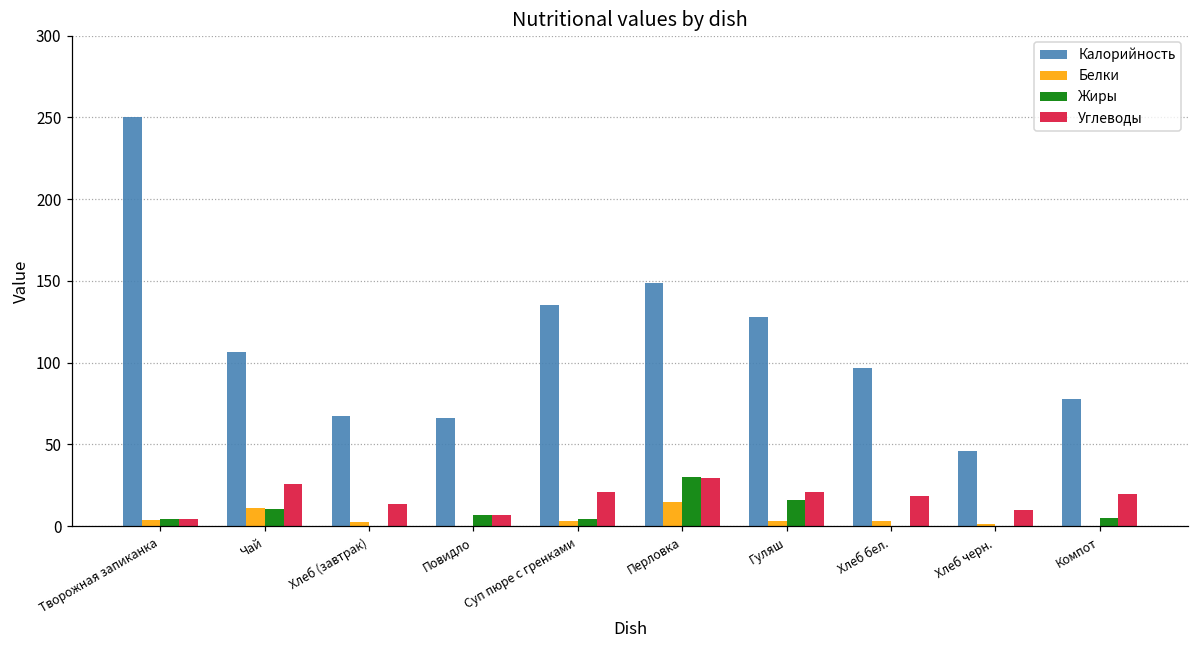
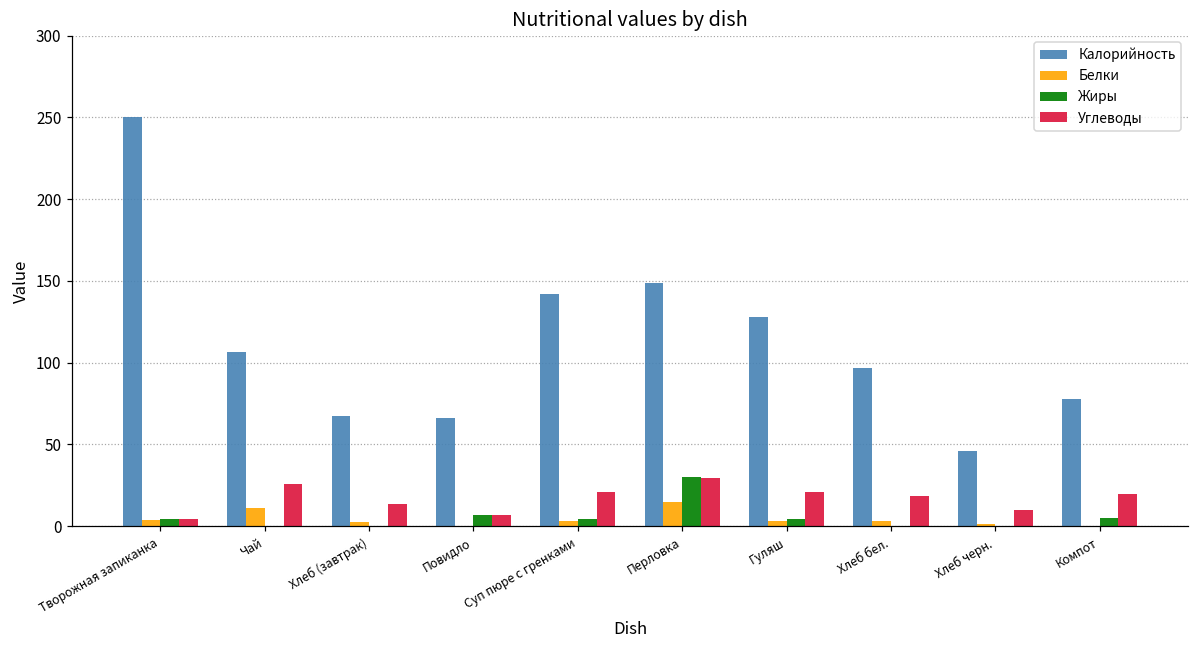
  {
    "Калорийность": {
      "Творожная запиканка": 250,
      "Чай": 106,
      "Хлеб (завтрак)": 68,
      "Повидло": 66,
-     "Суп пюре с гренками": 135,
+     "Суп пюре с гренками": 142,
      "Перловка": 149,
      "Гуляш": 128,
      "Хлеб бел.": 97,
      "Хлеб черн.": 46,
      "Компот": 78
    },
    "Белки": {
      "Творожная запиканка": 4,
      "Чай": 11,
      "Хлеб (завтрак)": 3,
      "Суп пюре с гренками": 3,
      "Перловка": 15,
      "Гуляш": 3,
      "Хлеб бел.": 3
    },
    "Жиры": {
      "Творожная запиканка": 4,
-     "Чай": 11,
+     "Чай": 0,
      "Повидло": 7,
      "Суп пюре с гренками": 5,
      "Перловка": 30,
-     "Гуляш": 16,
+     "Гуляш": 5,
      "Компот": 5
    },
    "Углеводы": {
      "Творожная запиканка": 5,
      "Чай": 26,
      "Хлеб (завтрак)": 14,
      "Повидло": 7,
      "Суп пюре с гренками": 21,
      "Перловка": 29,
      "Гуляш": 21,
      "Хлеб бел.": 19,
      "Хлеб черн.": 10,
      "Компот": 20
    }
  }
